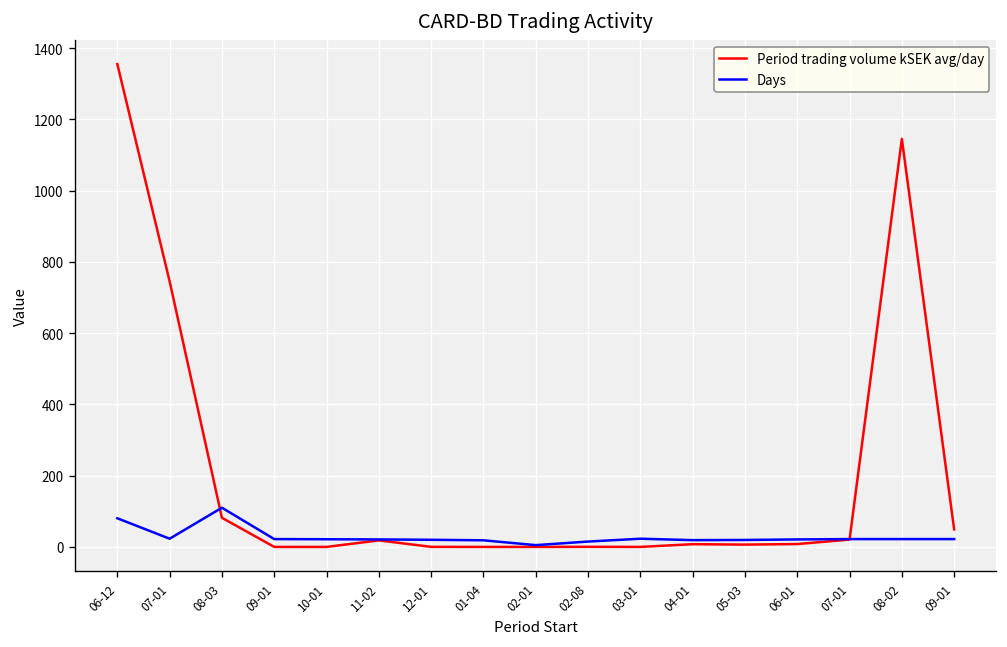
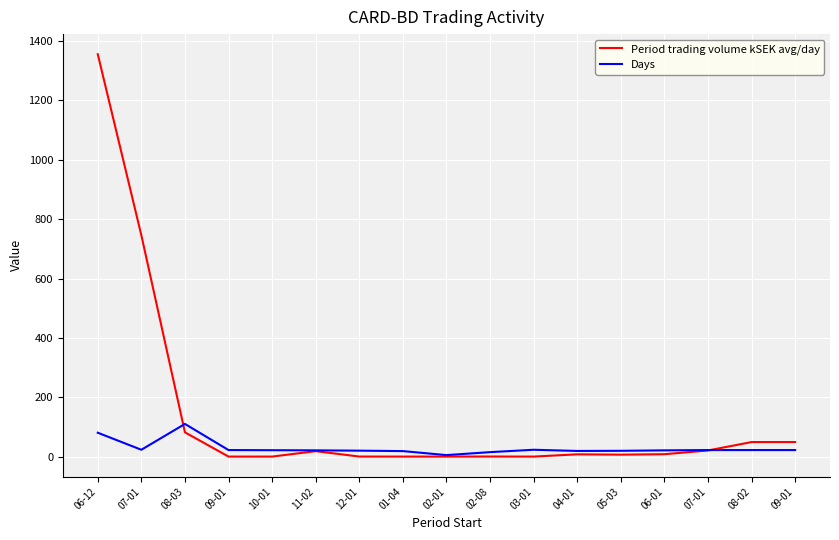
  {
    "Period trading volume kSEK avg/day": {
      "06-12": 1360,
      "08-03": 80,
      "10-01": 0,
      "12-01": 0,
      "01-04": 0,
      "02-08": 0,
      "03-01": 0,
      "04-01": 10,
      "05-03": 10,
      "06-01": 10,
-     "08-02": 1150
+     "08-02": 50
    },
    "Days": {
      "06-12": 80,
      "08-03": 110,
      "10-01": 20,
      "12-01": 20,
      "01-04": 20,
      "02-08": 20,
      "03-01": 20,
      "04-01": 20,
      "05-03": 20,
      "06-01": 20,
      "08-02": 20
    }
  }
